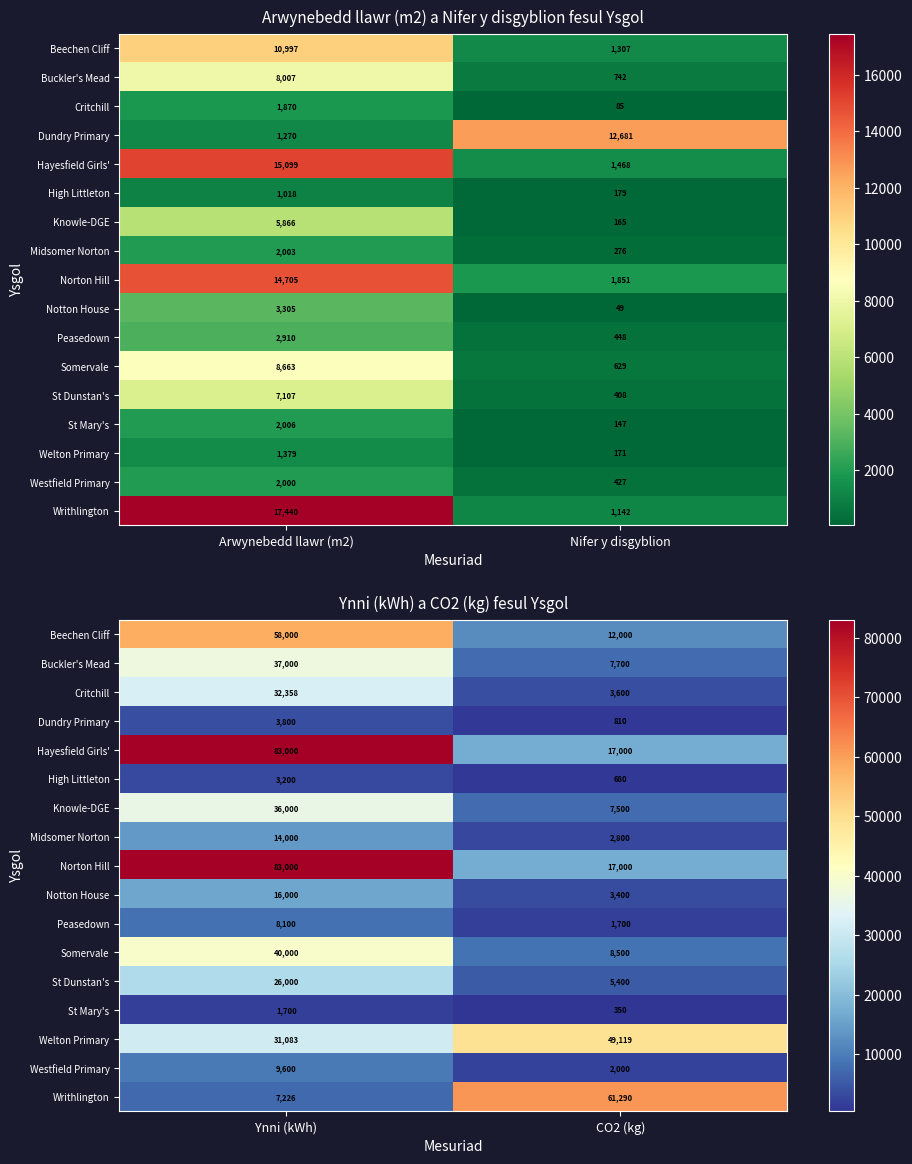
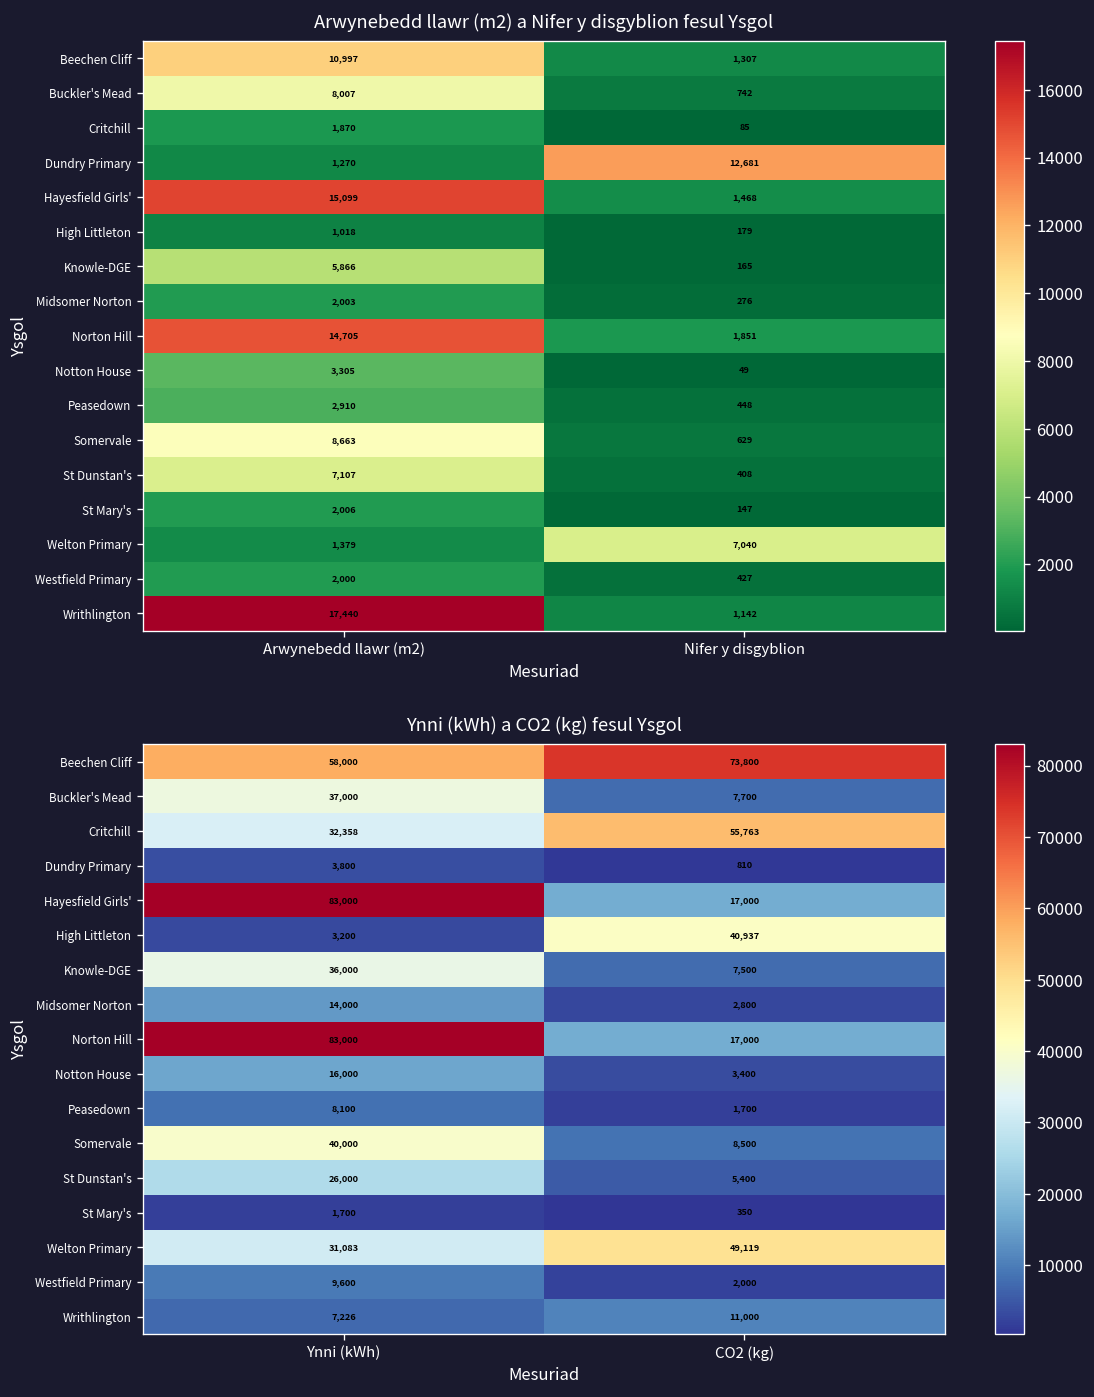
  {
    "Arwynebedd llawr (m2) a Nifer y disgyblion fesul Ysgol": {
      "Beechen Cliff": {
        "Arwynebedd llawr (m2)": "10,997",
        "Nifer y disgyblion": "1,307"
      },
      "Buckler's Mead": {
        "Arwynebedd llawr (m2)": "8,007",
        "Nifer y disgyblion": "742"
      },
      "Critchill": {
        "Arwynebedd llawr (m2)": "1,870",
        "Nifer y disgyblion": "85"
      },
      "Dundry Primary": {
        "Arwynebedd llawr (m2)": "1,270",
        "Nifer y disgyblion": "12,681"
      },
      "Hayesfield Girls'": {
        "Arwynebedd llawr (m2)": "15,099",
        "Nifer y disgyblion": "1,468"
      },
      "High Littleton": {
        "Arwynebedd llawr (m2)": "1,018",
        "Nifer y disgyblion": "179"
      },
      "Knowle-DGE": {
        "Arwynebedd llawr (m2)": "5,866",
        "Nifer y disgyblion": "165"
      },
      "Midsomer Norton": {
        "Arwynebedd llawr (m2)": "2,003",
        "Nifer y disgyblion": "276"
      },
      "Norton Hill": {
        "Arwynebedd llawr (m2)": "14,705",
        "Nifer y disgyblion": "1,851"
      },
      "Notton House": {
        "Arwynebedd llawr (m2)": "3,305",
        "Nifer y disgyblion": "49"
      },
      "Peasedown": {
        "Arwynebedd llawr (m2)": "2,910",
        "Nifer y disgyblion": "448"
      },
      "Somervale": {
        "Arwynebedd llawr (m2)": "8,663",
        "Nifer y disgyblion": "629"
      },
      "St Dunstan's": {
        "Arwynebedd llawr (m2)": "7,107",
        "Nifer y disgyblion": "408"
      },
      "St Mary's": {
        "Arwynebedd llawr (m2)": "2,006",
        "Nifer y disgyblion": "147"
      },
      "Welton Primary": {
        "Arwynebedd llawr (m2)": "1,379",
-       "Nifer y disgyblion": "171"
+       "Nifer y disgyblion": "7,040"
      },
      "Westfield Primary": {
        "Arwynebedd llawr (m2)": "2,000",
        "Nifer y disgyblion": "427"
      },
      "Writhlington": {
        "Arwynebedd llawr (m2)": "17,440",
        "Nifer y disgyblion": "1,142"
      }
    },
    "Ynni (kWh) a CO2 (kg) fesul Ysgol": {
      "Beechen Cliff": {
        "Ynni (kWh)": "58,000",
-       "CO2 (kg)": "12,000"
+       "CO2 (kg)": "73,800"
      },
      "Buckler's Mead": {
        "Ynni (kWh)": "37,000",
        "CO2 (kg)": "7,700"
      },
      "Critchill": {
        "Ynni (kWh)": "32,358",
-       "CO2 (kg)": "3,600"
+       "CO2 (kg)": "55,763"
      },
      "Dundry Primary": {
        "Ynni (kWh)": "3,800",
        "CO2 (kg)": "810"
      },
      "Hayesfield Girls'": {
        "Ynni (kWh)": "83,000",
        "CO2 (kg)": "17,000"
      },
      "High Littleton": {
        "Ynni (kWh)": "3,200",
-       "CO2 (kg)": "680"
+       "CO2 (kg)": "40,937"
      },
      "Knowle-DGE": {
        "Ynni (kWh)": "36,000",
        "CO2 (kg)": "7,500"
      },
      "Midsomer Norton": {
        "Ynni (kWh)": "14,000",
        "CO2 (kg)": "2,800"
      },
      "Norton Hill": {
        "Ynni (kWh)": "83,000",
        "CO2 (kg)": "17,000"
      },
      "Notton House": {
        "Ynni (kWh)": "16,000",
        "CO2 (kg)": "3,400"
      },
      "Peasedown": {
        "Ynni (kWh)": "8,100",
        "CO2 (kg)": "1,700"
      },
      "Somervale": {
        "Ynni (kWh)": "40,000",
        "CO2 (kg)": "8,500"
      },
      "St Dunstan's": {
        "Ynni (kWh)": "26,000",
        "CO2 (kg)": "5,400"
      },
      "St Mary's": {
        "Ynni (kWh)": "1,700",
        "CO2 (kg)": "350"
      },
      "Welton Primary": {
        "Ynni (kWh)": "31,083",
        "CO2 (kg)": "49,119"
      },
      "Westfield Primary": {
        "Ynni (kWh)": "9,600",
        "CO2 (kg)": "2,000"
      },
      "Writhlington": {
        "Ynni (kWh)": "7,226",
-       "CO2 (kg)": "61,290"
+       "CO2 (kg)": "11,000"
      }
    }
  }
